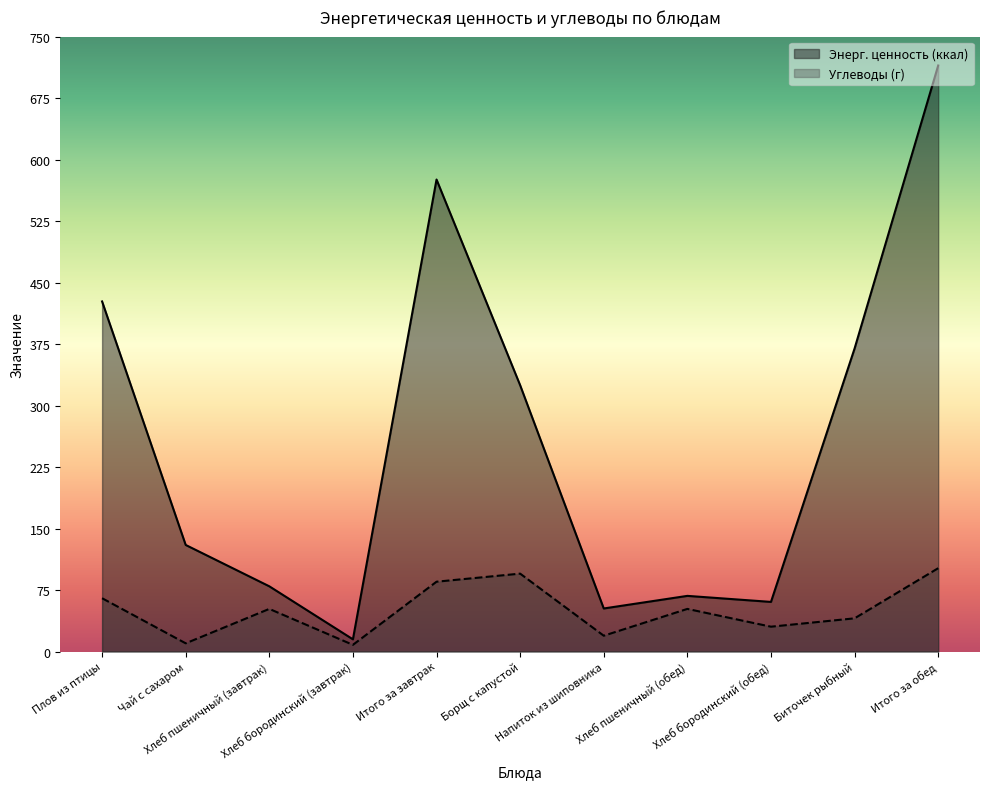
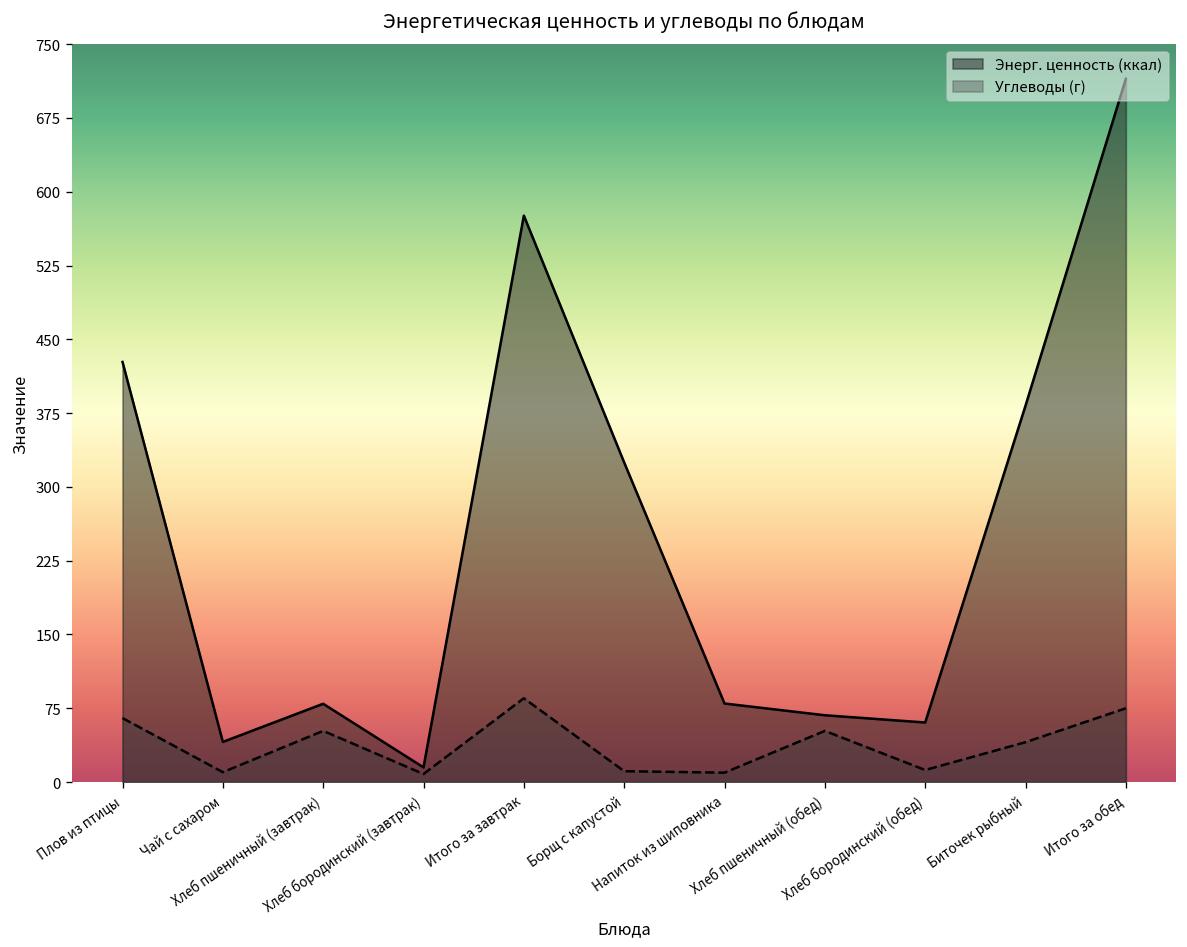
  {
    "Энерг. ценность (ккал)": {
      "Плов из птицы": 430,
-     "Чай с сахаром": 130,
+     "Чай с сахаром": 40,
      "Хлеб пшеничный (завтрак)": 80,
      "Хлеб бородинский (завтрак)": 10,
      "Итого за завтрак": 580,
      "Борщ с капустой": 320,
-     "Напиток из шиповника": 50,
+     "Напиток из шиповника": 80,
      "Хлеб пшеничный (обед)": 70,
      "Хлеб бородинский (обед)": 60,
-     "Биточек рыбный": 370
+     "Биточек рыбный": 380
    },
    "Углеводы (г)": {
      "Плов из птицы": 70,
      "Чай с сахаром": 10,
      "Хлеб пшеничный (завтрак)": 50,
      "Хлеб бородинский (завтрак)": 10,
      "Итого за завтрак": 90,
-     "Борщ с капустой": 100,
-     "Напиток из шиповника": 20,
+     "Борщ с капустой": 10,
+     "Напиток из шиповника": 10,
      "Хлеб пшеничный (обед)": 50,
-     "Хлеб бородинский (обед)": 30,
+     "Хлеб бородинский (обед)": 10,
      "Биточек рыбный": 40,
-     "Итого за обед": 100
+     "Итого за обед": 70
    }
  }
